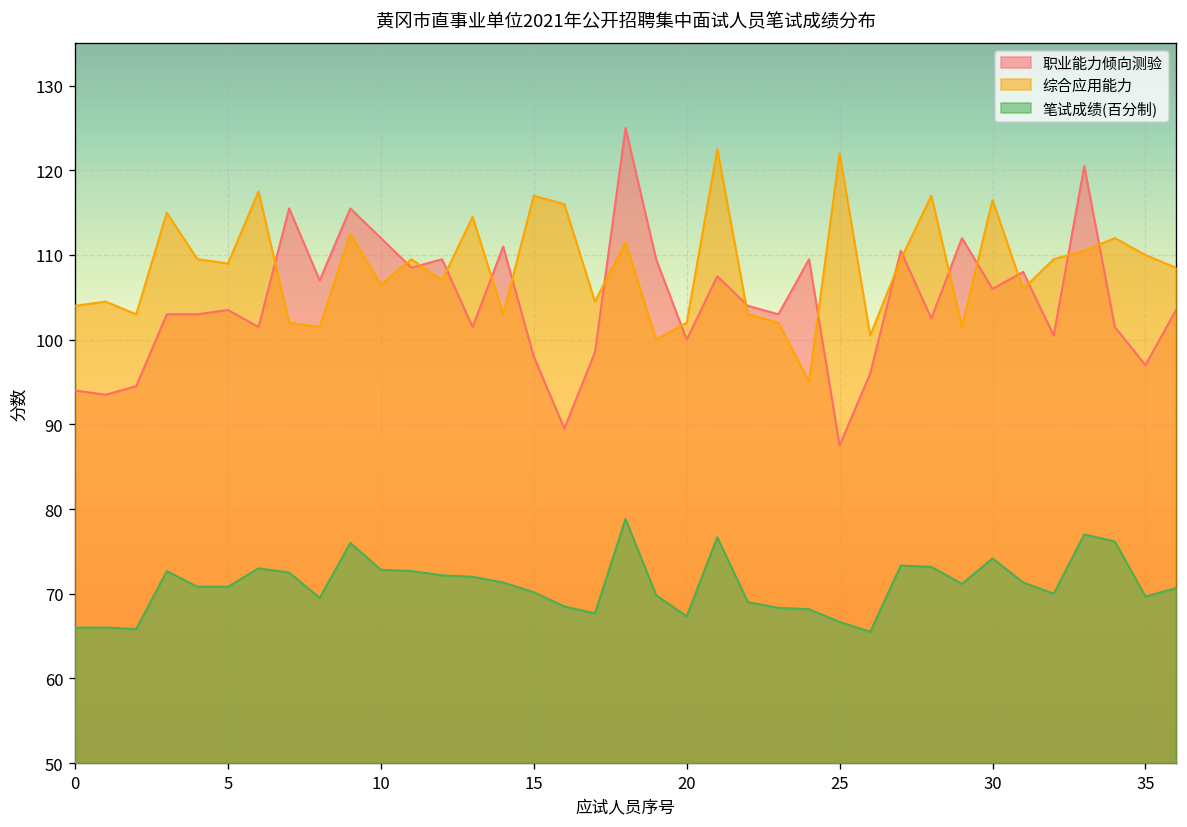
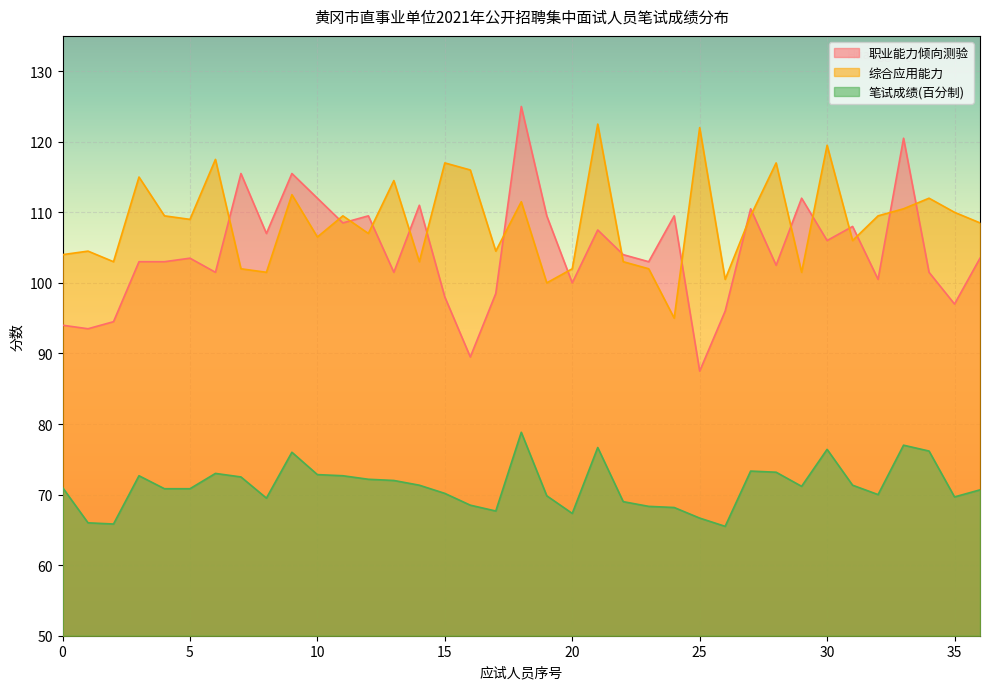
  {
    "职业能力倾向测验": {
      "0": 94,
      "5": 104,
      "10": 112,
      "15": 98,
      "20": 100,
      "25": 88,
      "30": 106,
      "35": 97
    },
    "综合应用能力": {
      "0": 104,
      "5": 109,
      "10": 107,
      "15": 117,
      "20": 102,
      "25": 122,
-     "30": 117,
+     "30": 120,
      "35": 110
    },
    "笔试成绩(百分制)": {
-     "0": 66,
+     "0": 71,
      "5": 71,
      "10": 73,
      "15": 70,
      "20": 67,
      "25": 67,
-     "30": 74,
+     "30": 76,
      "35": 70
    }
  }
